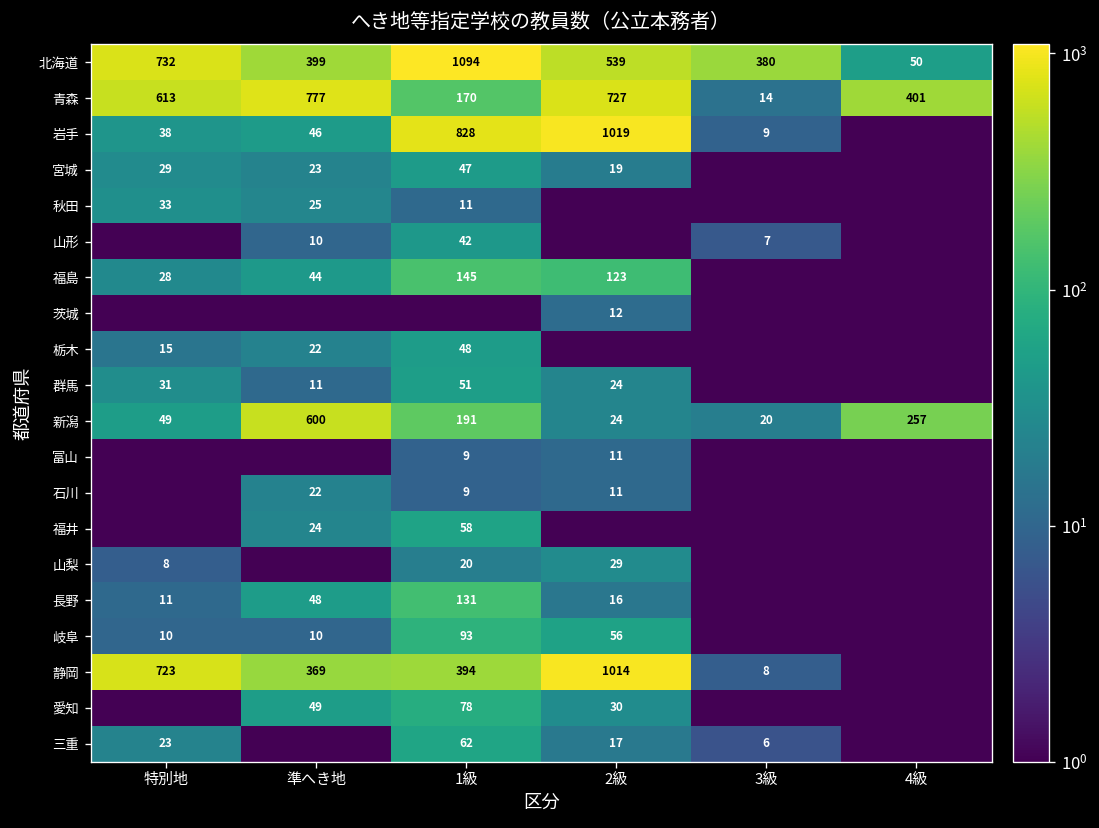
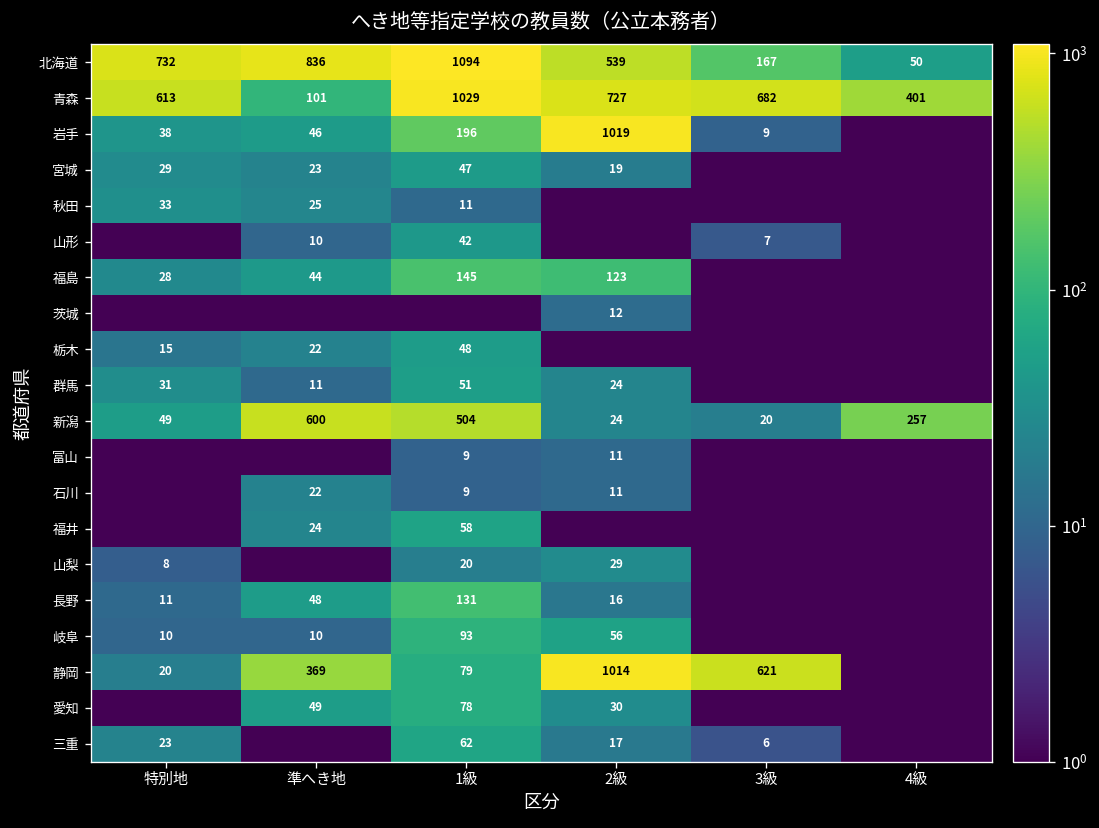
  {
    "北海道": {
      "特別地": 732,
-     "準へき地": 399,
+     "準へき地": 836,
      "1級": 1094,
      "2級": 539,
-     "3級": 380,
+     "3級": 167,
      "4級": 50
    },
    "青森": {
      "特別地": 613,
-     "準へき地": 777,
-     "1級": 170,
+     "準へき地": 101,
+     "1級": 1029,
      "2級": 727,
-     "3級": 14,
+     "3級": 682,
      "4級": 401
    },
    "岩手": {
      "特別地": 38,
      "準へき地": 46,
-     "1級": 828,
+     "1級": 196,
      "2級": 1019,
      "3級": 9
    },
    "宮城": {
      "特別地": 29,
      "準へき地": 23,
      "1級": 47,
      "2級": 19
    },
    "秋田": {
      "特別地": 33,
      "準へき地": 25,
      "1級": 11
    },
    "山形": {
      "準へき地": 10,
      "1級": 42,
      "3級": 7
    },
    "福島": {
      "特別地": 28,
      "準へき地": 44,
      "1級": 145,
      "2級": 123
    },
    "茨城": {
      "2級": 12
    },
    "栃木": {
      "特別地": 15,
      "準へき地": 22,
      "1級": 48
    },
    "群馬": {
      "特別地": 31,
      "準へき地": 11,
      "1級": 51,
      "2級": 24
    },
    "新潟": {
      "特別地": 49,
      "準へき地": 600,
-     "1級": 191,
+     "1級": 504,
      "2級": 24,
      "3級": 20,
      "4級": 257
    },
    "富山": {
      "1級": 9,
      "2級": 11
    },
    "石川": {
      "準へき地": 22,
      "1級": 9,
      "2級": 11
    },
    "福井": {
      "準へき地": 24,
      "1級": 58
    },
    "山梨": {
      "特別地": 8,
      "1級": 20,
      "2級": 29
    },
    "長野": {
      "特別地": 11,
      "準へき地": 48,
      "1級": 131,
      "2級": 16
    },
    "岐阜": {
      "特別地": 10,
      "準へき地": 10,
      "1級": 93,
      "2級": 56
    },
    "静岡": {
-     "特別地": 723,
+     "特別地": 20,
      "準へき地": 369,
-     "1級": 394,
+     "1級": 79,
      "2級": 1014,
-     "3級": 8
+     "3級": 621
    },
    "愛知": {
      "準へき地": 49,
      "1級": 78,
      "2級": 30
    },
    "三重": {
      "特別地": 23,
      "1級": 62,
      "2級": 17,
      "3級": 6
    }
  }
